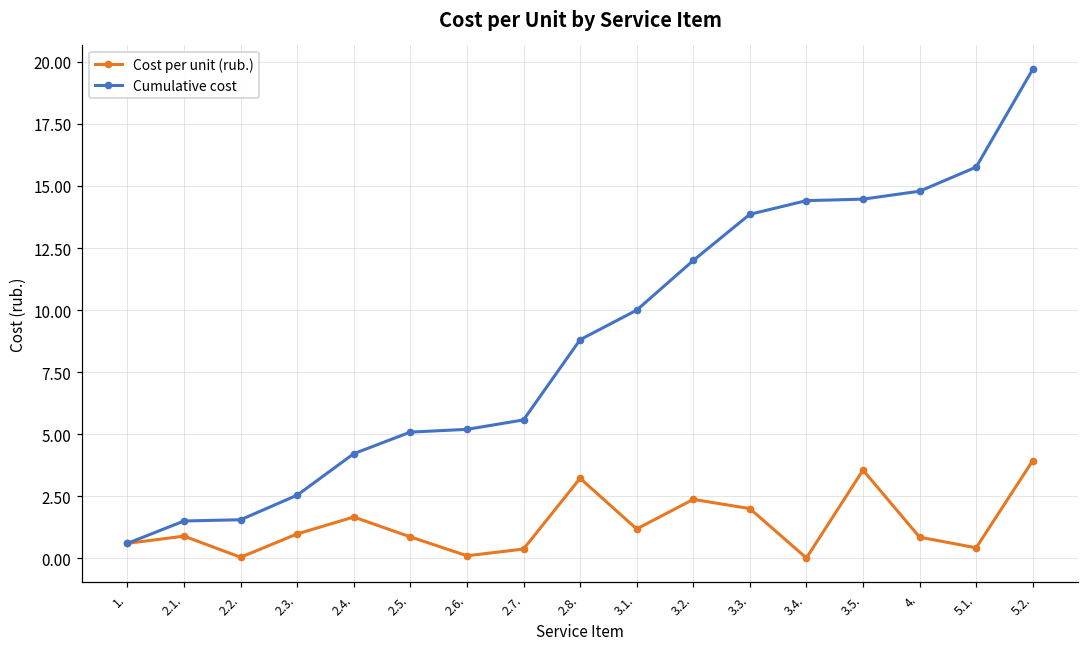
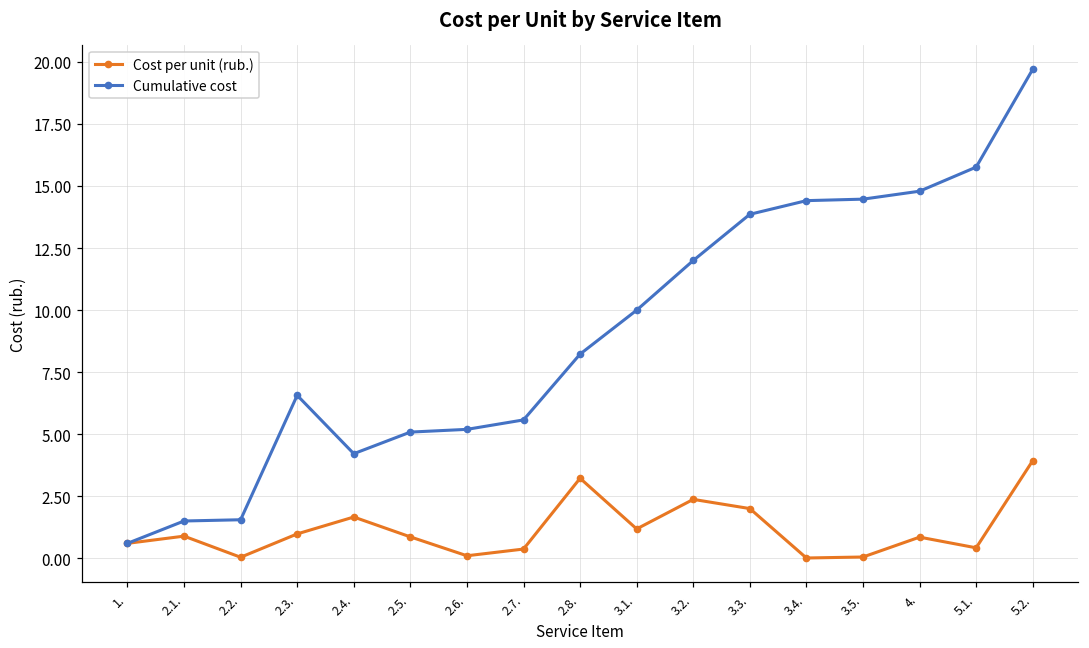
  {
    "Cost per unit (rub.)": {
      "2.1.": 0.9,
      "2.2.": 0.1,
      "2.3.": 1.0,
      "2.4.": 1.7,
      "2.5.": 0.9,
      "2.6.": 0.1,
      "2.7.": 0.4,
      "2.8.": 3.2,
      "3.1.": 1.2,
      "3.2.": 2.4,
      "3.3.": 2.0,
      "3.4.": 0.0,
-     "3.5.": 3.6,
+     "3.5.": 0.1,
      "4.": 0.9,
      "5.1.": 0.4,
      "5.2.": 3.9
    },
    "Cumulative cost": {
      "2.1.": 1.5,
      "2.2.": 1.6,
-     "2.3.": 2.6,
+     "2.3.": 6.6,
      "2.4.": 4.2,
      "2.5.": 5.1,
      "2.6.": 5.2,
      "2.7.": 5.6,
-     "2.8.": 8.8,
+     "2.8.": 8.2,
      "3.1.": 10.0,
      "3.2.": 12.0,
      "3.3.": 13.9,
      "3.4.": 14.4,
      "3.5.": 14.5,
      "4.": 14.8,
      "5.1.": 15.8,
      "5.2.": 19.7
    }
  }
